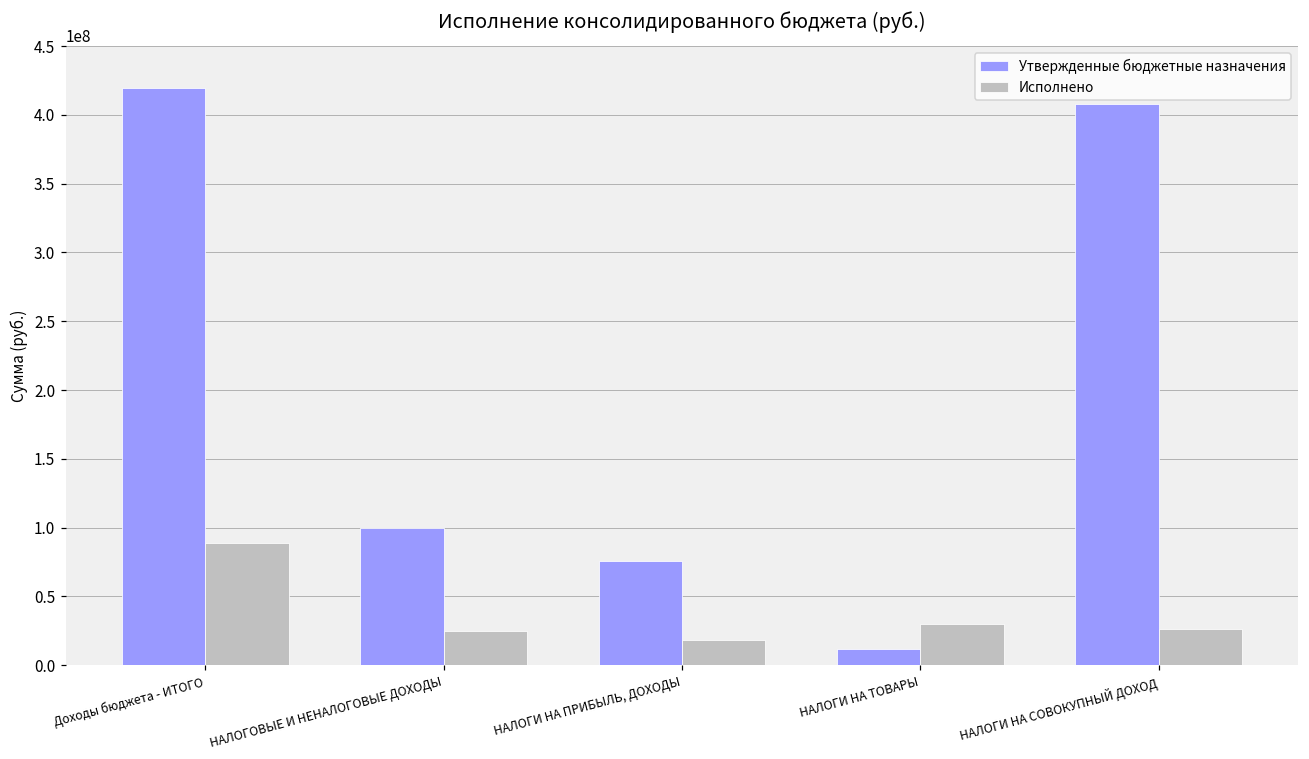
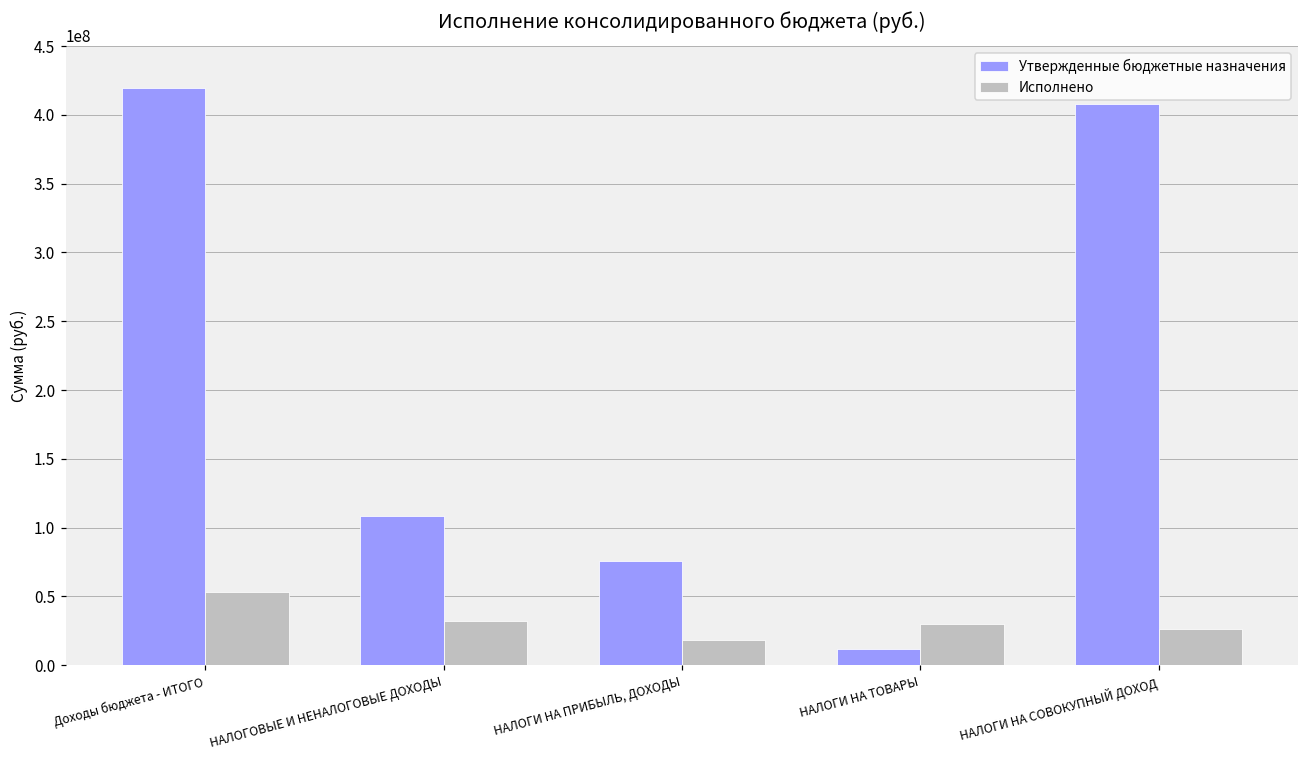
  {
    "Утвержденные бюджетные назначения": {
      "Доходы бюджета - ИТОГО": 419000000,
-     "НАЛОГОВЫЕ И НЕНАЛОГОВЫЕ ДОХОДЫ": 100000000,
+     "НАЛОГОВЫЕ И НЕНАЛОГОВЫЕ ДОХОДЫ": 109000000,
      "НАЛОГИ НА ПРИБЫЛЬ, ДОХОДЫ": 75000000,
      "НАЛОГИ НА ТОВАРЫ": 12000000,
      "НАЛОГИ НА СОВОКУПНЫЙ ДОХОД": 408000000
    },
    "Исполнено": {
-     "Доходы бюджета - ИТОГО": 89000000,
-     "НАЛОГОВЫЕ И НЕНАЛОГОВЫЕ ДОХОДЫ": 25000000,
+     "Доходы бюджета - ИТОГО": 53000000,
+     "НАЛОГОВЫЕ И НЕНАЛОГОВЫЕ ДОХОДЫ": 32000000,
      "НАЛОГИ НА ПРИБЫЛЬ, ДОХОДЫ": 19000000,
      "НАЛОГИ НА ТОВАРЫ": 30000000,
      "НАЛОГИ НА СОВОКУПНЫЙ ДОХОД": 27000000
    }
  }
